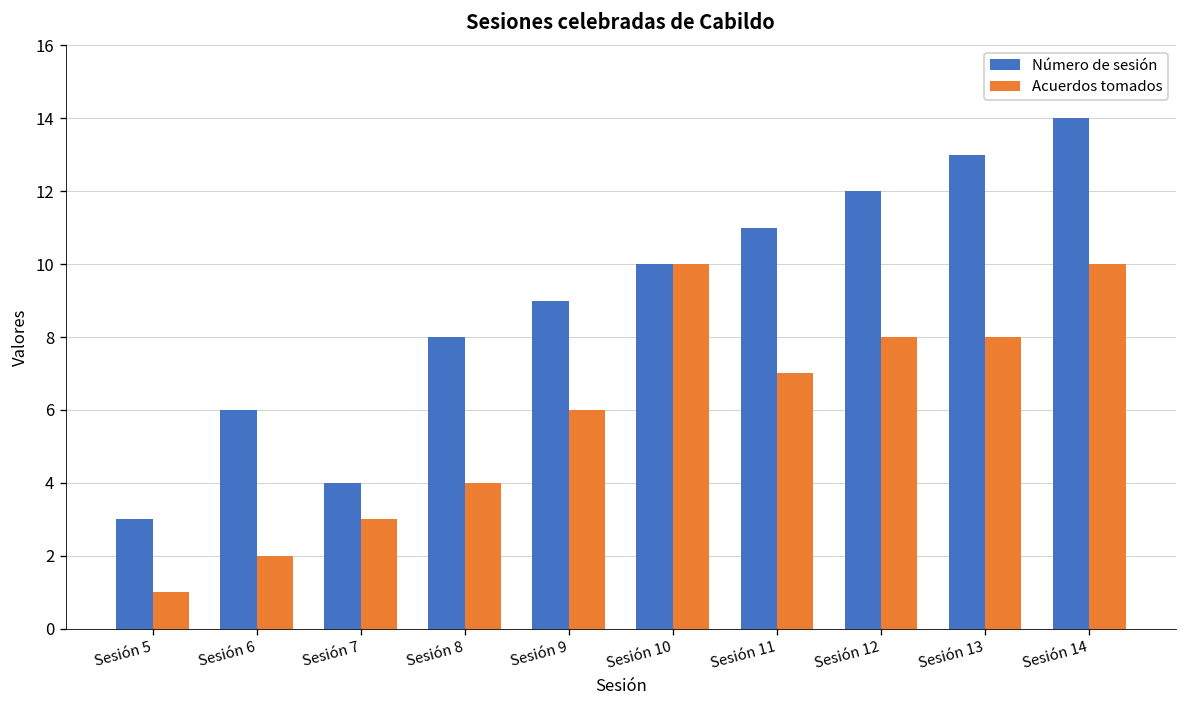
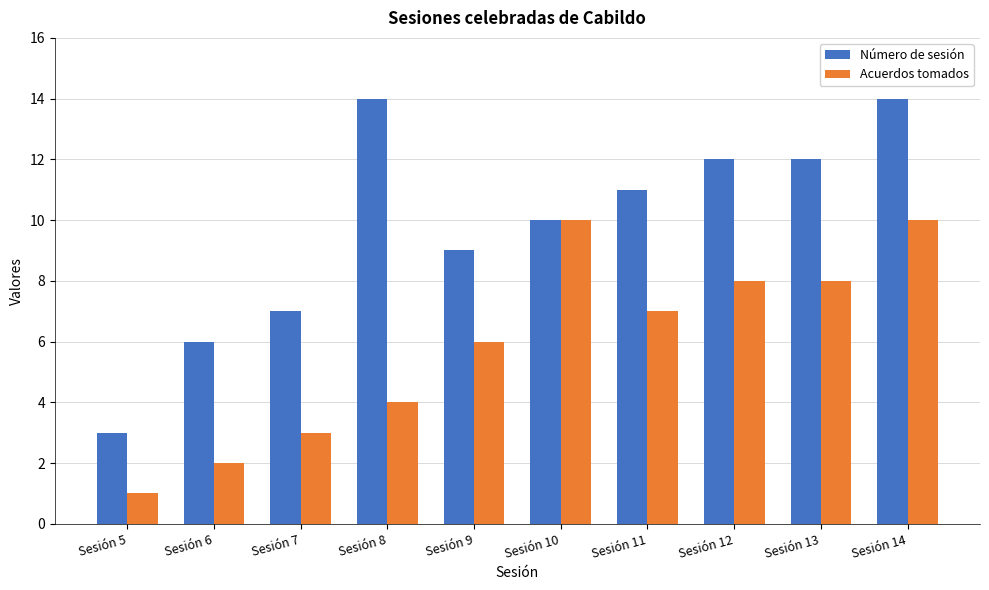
  {
    "Número de sesión": {
      "Sesión 5": 3,
      "Sesión 6": 6,
-     "Sesión 7": 4,
-     "Sesión 8": 8,
+     "Sesión 7": 7,
+     "Sesión 8": 14,
      "Sesión 9": 9,
      "Sesión 10": 10,
      "Sesión 11": 11,
      "Sesión 12": 12,
-     "Sesión 13": 13,
+     "Sesión 13": 12,
      "Sesión 14": 14
    },
    "Acuerdos tomados": {
      "Sesión 5": 1,
      "Sesión 6": 2,
      "Sesión 7": 3,
      "Sesión 8": 4,
      "Sesión 9": 6,
      "Sesión 10": 10,
      "Sesión 11": 7,
      "Sesión 12": 8,
      "Sesión 13": 8,
      "Sesión 14": 10
    }
  }
